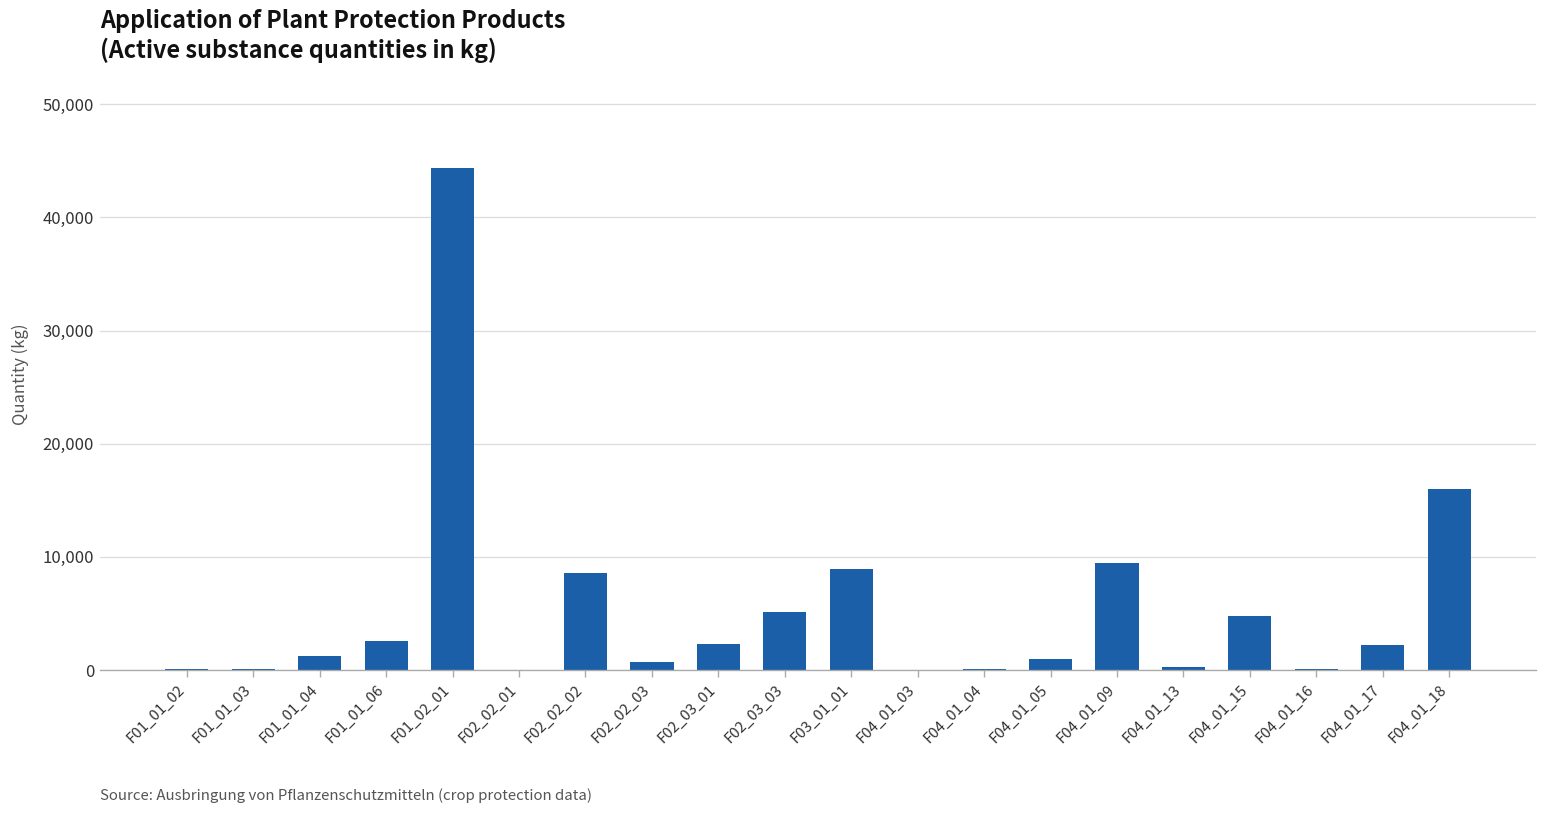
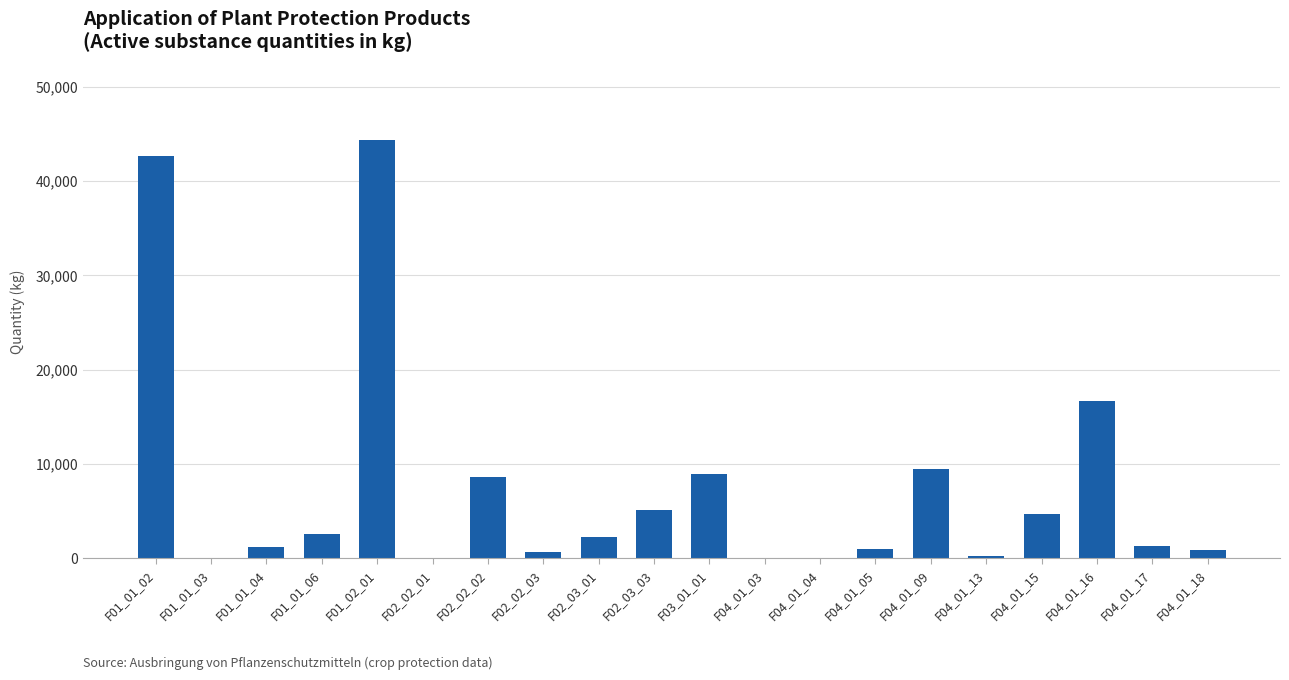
  {
-   "F01_01_02": "0",
+   "F01_01_02": "43,000",
    "F01_01_04": "1,000",
    "F01_01_06": "3,000",
    "F01_02_01": "44,000",
    "F02_02_02": "9,000",
    "F02_02_03": "1,000",
    "F02_03_01": "2,000",
    "F02_03_03": "5,000",
    "F03_01_01": "9,000",
    "F04_01_05": "1,000",
    "F04_01_09": "9,000",
    "F04_01_15": "5,000",
-   "F04_01_16": "0",
-   "F04_01_17": "2,000",
-   "F04_01_18": "16,000"
+   "F04_01_16": "17,000",
+   "F04_01_17": "1,000",
+   "F04_01_18": "1,000"
  }
